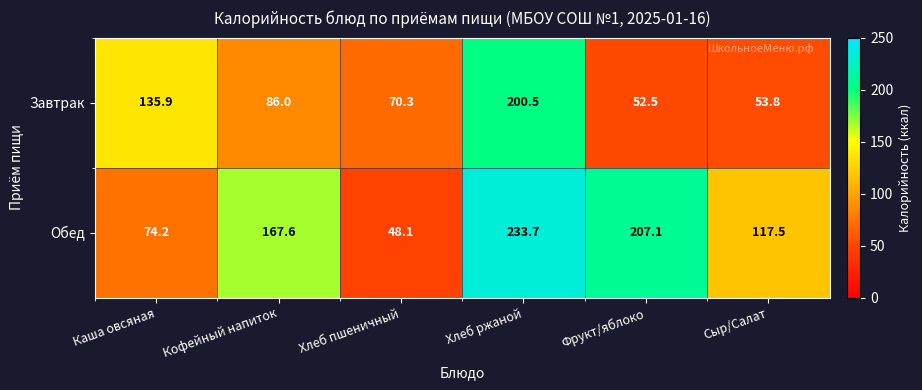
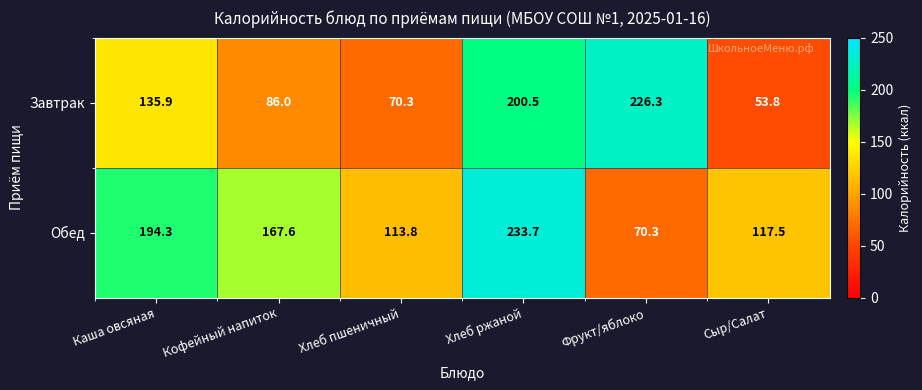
  {
    "Завтрак": {
      "Каша овсяная": 135.9,
      "Кофейный напиток": 86.0,
      "Хлеб пшеничный": 70.3,
      "Хлеб ржаной": 200.5,
-     "Фрукт/яблоко": 52.5
+     "Фрукт/яблоко": 226.3
    },
    "Обед": {
-     "Каша овсяная": 74.2,
+     "Каша овсяная": 194.3,
      "Кофейный напиток": 167.6,
-     "Хлеб пшеничный": 48.1,
+     "Хлеб пшеничный": 113.8,
      "Хлеб ржаной": 233.7,
-     "Фрукт/яблоко": 207.1,
+     "Фрукт/яблоко": 70.3,
      "Сыр/Салат": 117.5
    }
  }
